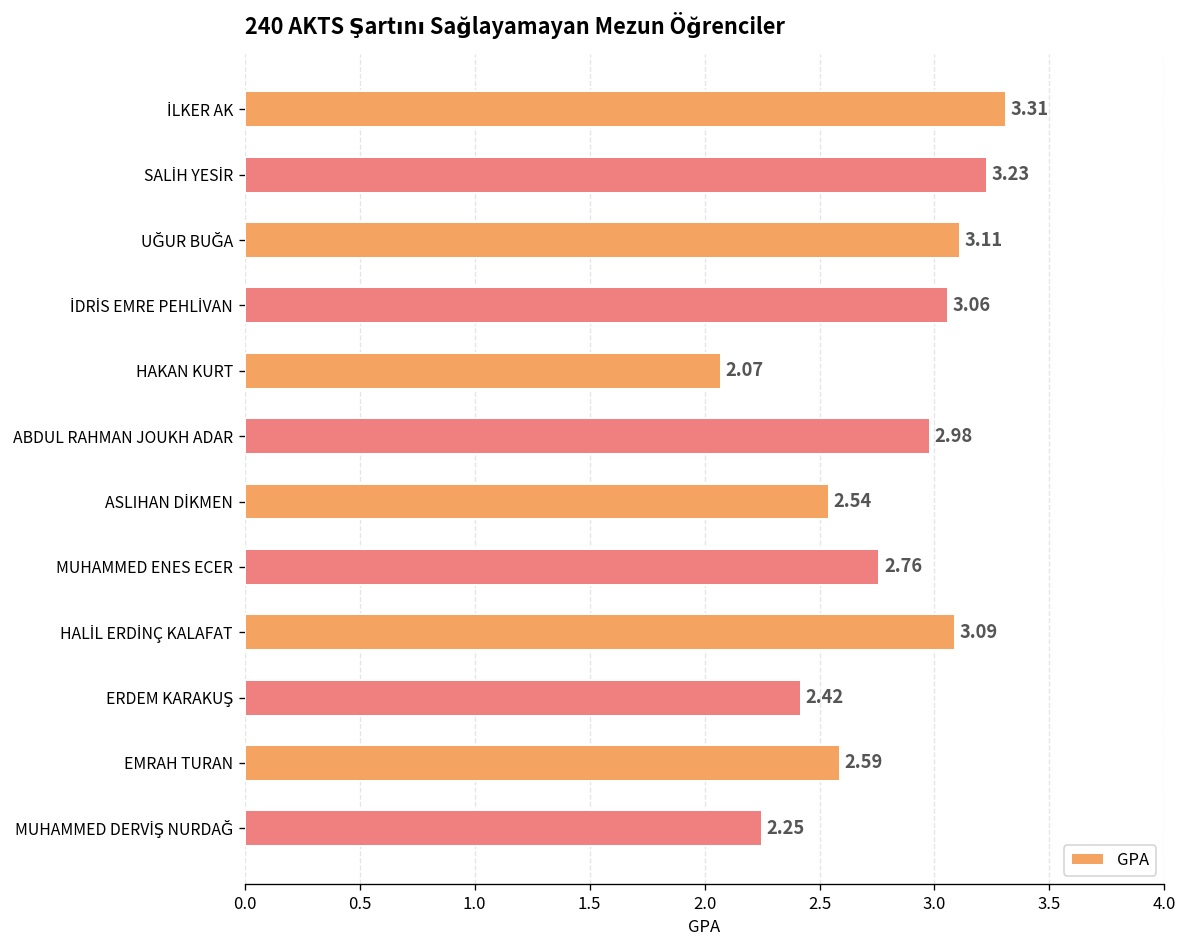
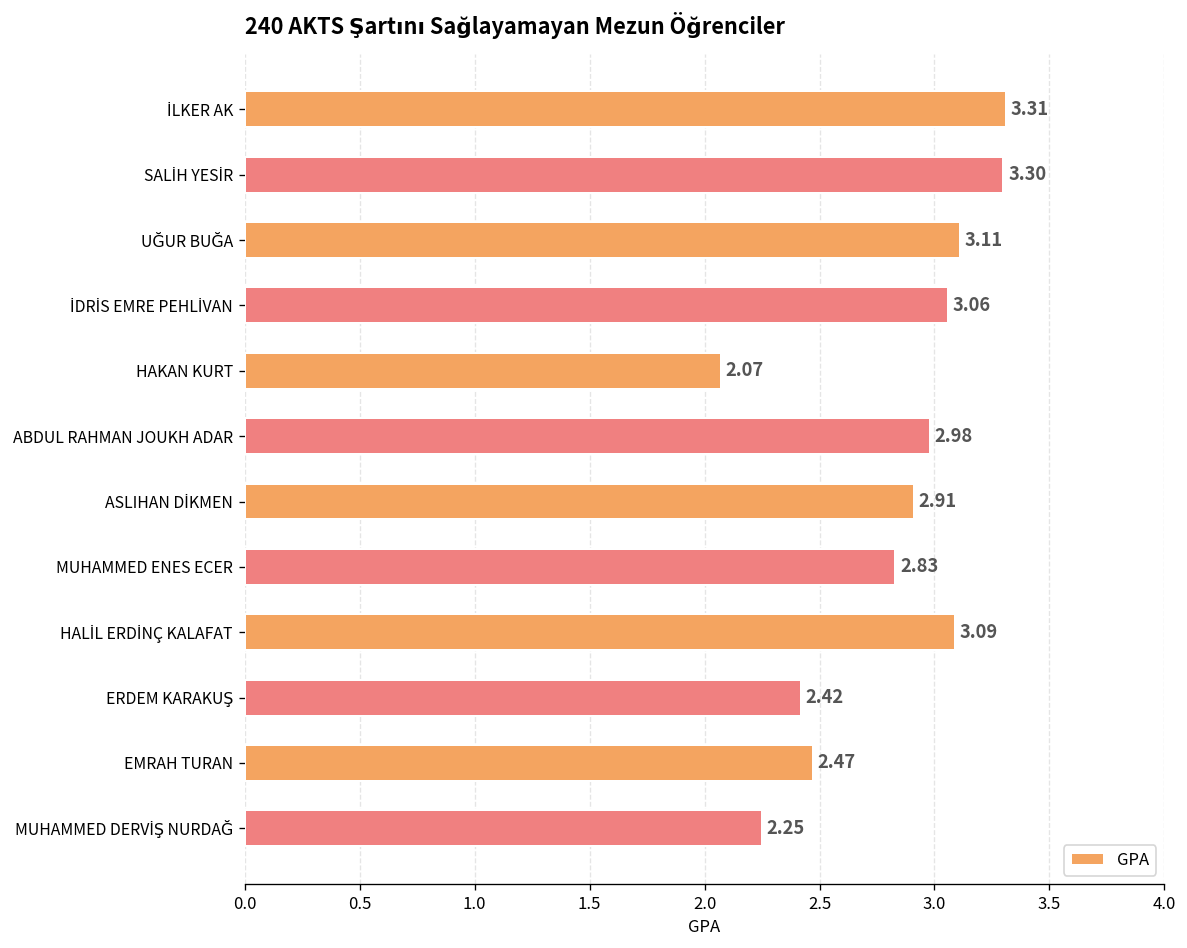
  {
    "İLKER AK": 3.31,
-   "SALİH YESİR": 3.23,
+   "SALİH YESİR": 3.30,
    "UĞUR BUĞA": 3.11,
    "İDRİS EMRE PEHLİVAN": 3.06,
    "HAKAN KURT": 2.07,
    "ABDUL RAHMAN JOUKH ADAR": 2.98,
-   "ASLIHAN DİKMEN": 2.54,
-   "MUHAMMED ENES ECER": 2.76,
+   "ASLIHAN DİKMEN": 2.91,
+   "MUHAMMED ENES ECER": 2.83,
    "HALİL ERDİNÇ KALAFAT": 3.09,
    "ERDEM KARAKUŞ": 2.42,
-   "EMRAH TURAN": 2.59,
+   "EMRAH TURAN": 2.47,
    "MUHAMMED DERVİŞ NURDAĞ": 2.25
  }
